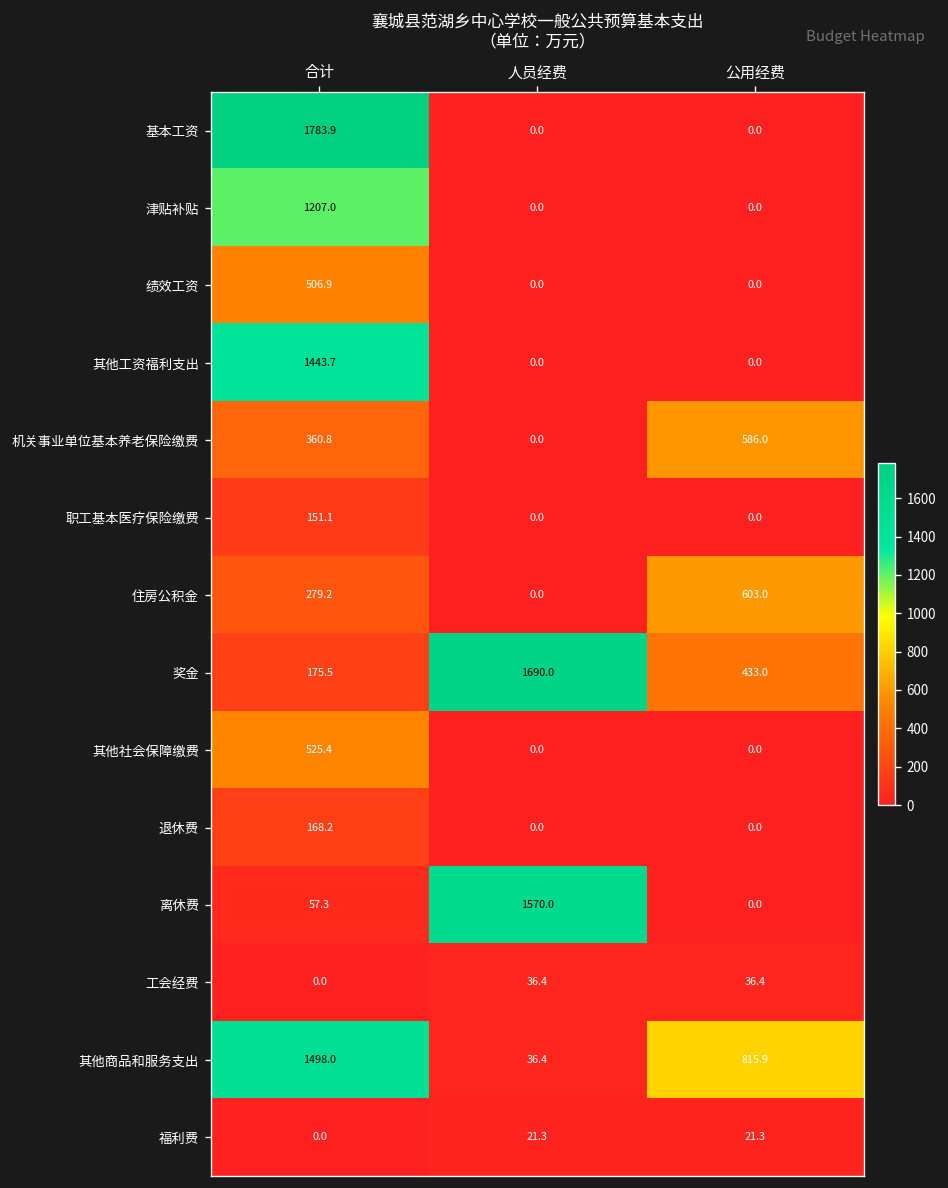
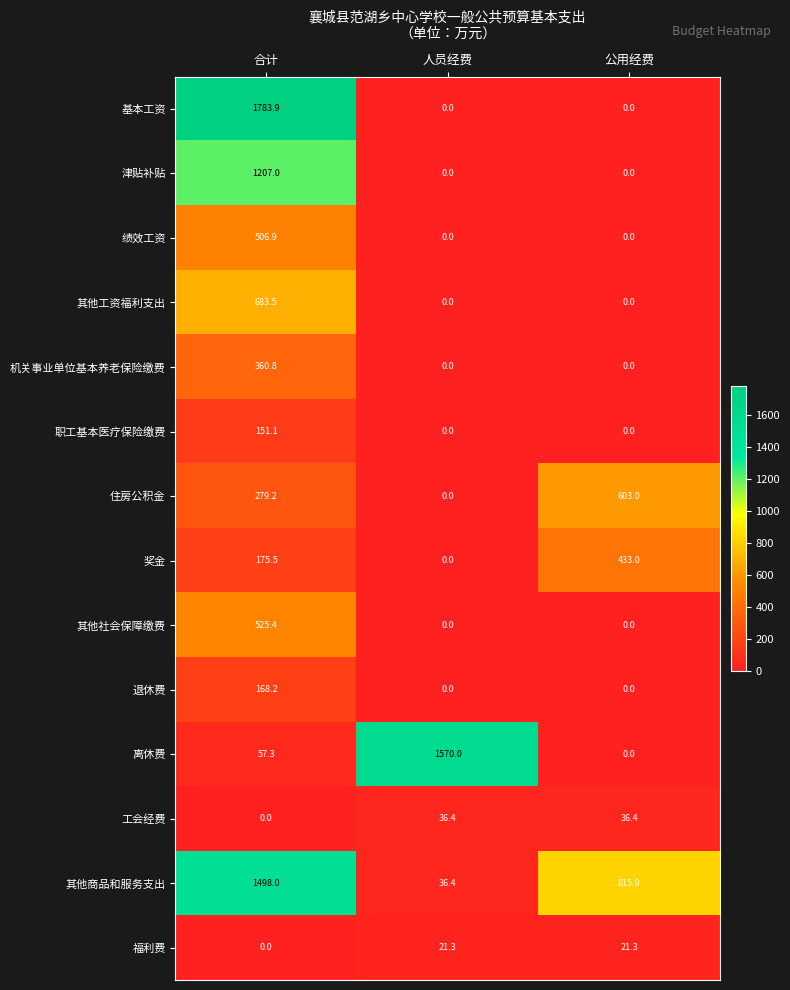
  {
    "基本工资": {
      "合计": 1783.9,
      "人员经费": 0.0,
      "公用经费": 0.0
    },
    "津贴补贴": {
      "合计": 1207.0,
      "人员经费": 0.0,
      "公用经费": 0.0
    },
    "绩效工资": {
      "合计": 506.9,
      "人员经费": 0.0,
      "公用经费": 0.0
    },
    "其他工资福利支出": {
-     "合计": 1443.7,
+     "合计": 683.5,
      "人员经费": 0.0,
      "公用经费": 0.0
    },
    "机关事业单位基本养老保险缴费": {
      "合计": 360.8,
      "人员经费": 0.0,
-     "公用经费": 586.0
+     "公用经费": 0.0
    },
    "职工基本医疗保险缴费": {
      "合计": 151.1,
      "人员经费": 0.0,
      "公用经费": 0.0
    },
    "住房公积金": {
      "合计": 279.2,
      "人员经费": 0.0,
      "公用经费": 603.0
    },
    "奖金": {
      "合计": 175.5,
-     "人员经费": 1690.0,
+     "人员经费": 0.0,
      "公用经费": 433.0
    },
    "其他社会保障缴费": {
      "合计": 525.4,
      "人员经费": 0.0,
      "公用经费": 0.0
    },
    "退休费": {
      "合计": 168.2,
      "人员经费": 0.0,
      "公用经费": 0.0
    },
    "离休费": {
      "合计": 57.3,
      "人员经费": 1570.0,
      "公用经费": 0.0
    },
    "工会经费": {
      "合计": 0.0,
      "人员经费": 36.4,
      "公用经费": 36.4
    },
    "其他商品和服务支出": {
      "合计": 1498.0,
      "人员经费": 36.4,
      "公用经费": 815.9
    },
    "福利费": {
      "合计": 0.0,
      "人员经费": 21.3,
      "公用经费": 21.3
    }
  }
